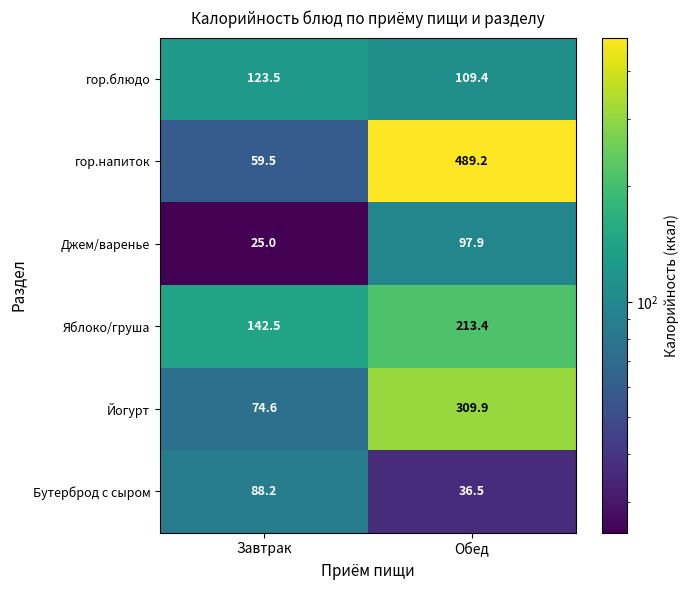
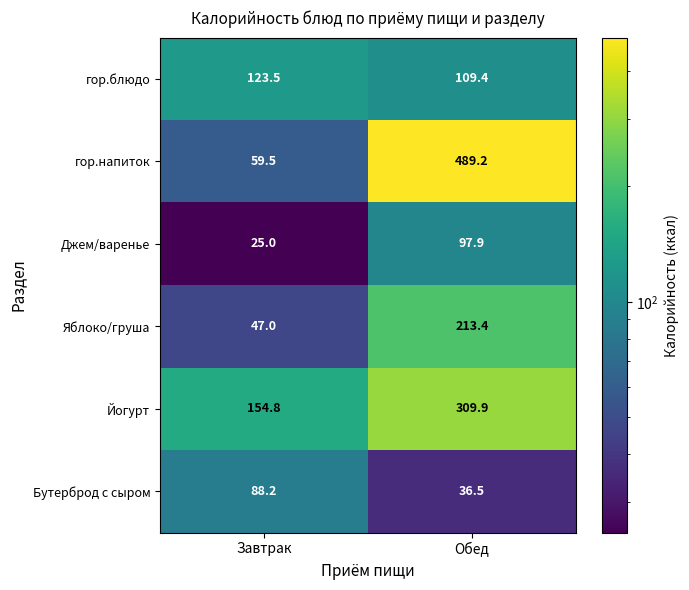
  {
    "гор.блюдо": {
      "Завтрак": 123.5,
      "Обед": 109.4
    },
    "гор.напиток": {
      "Завтрак": 59.5,
      "Обед": 489.2
    },
    "Джем/варенье": {
      "Завтрак": 25.0,
      "Обед": 97.9
    },
    "Яблоко/груша": {
-     "Завтрак": 142.5,
+     "Завтрак": 47.0,
      "Обед": 213.4
    },
    "Йогурт": {
-     "Завтрак": 74.6,
+     "Завтрак": 154.8,
      "Обед": 309.9
    },
    "Бутерброд с сыром": {
      "Завтрак": 88.2,
      "Обед": 36.5
    }
  }
